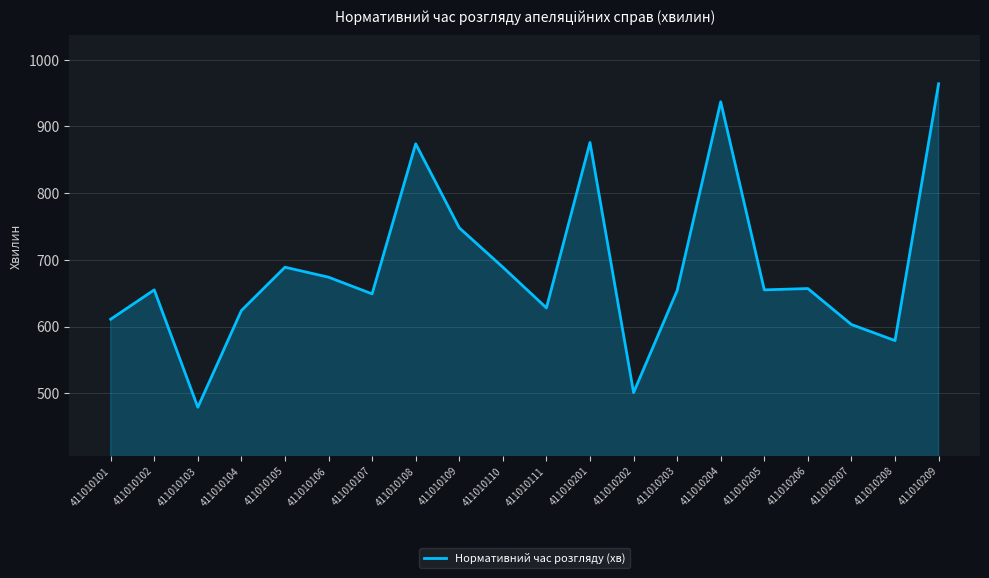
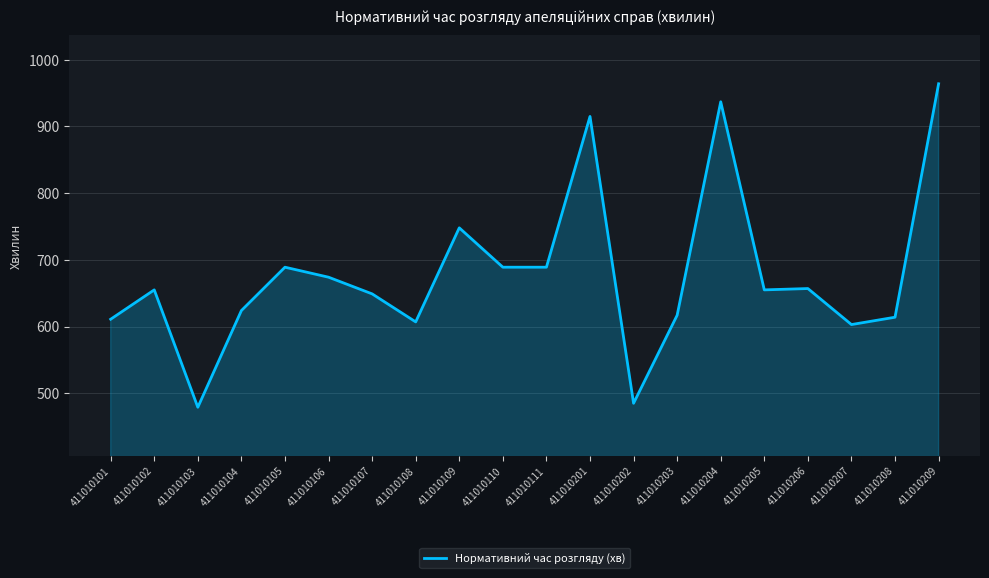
  {
    "411010101": 610,
    "411010102": 660,
    "411010103": 480,
    "411010104": 620,
    "411010105": 690,
    "411010106": 670,
    "411010107": 650,
-   "411010108": 870,
+   "411010108": 610,
    "411010109": 750,
    "411010110": 690,
-   "411010111": 630,
-   "411010201": 880,
-   "411010202": 500,
-   "411010203": 650,
+   "411010111": 690,
+   "411010201": 920,
+   "411010202": 490,
+   "411010203": 620,
    "411010204": 940,
    "411010205": 660,
    "411010206": 660,
    "411010207": 600,
-   "411010208": 580,
+   "411010208": 610,
    "411010209": 960
  }
